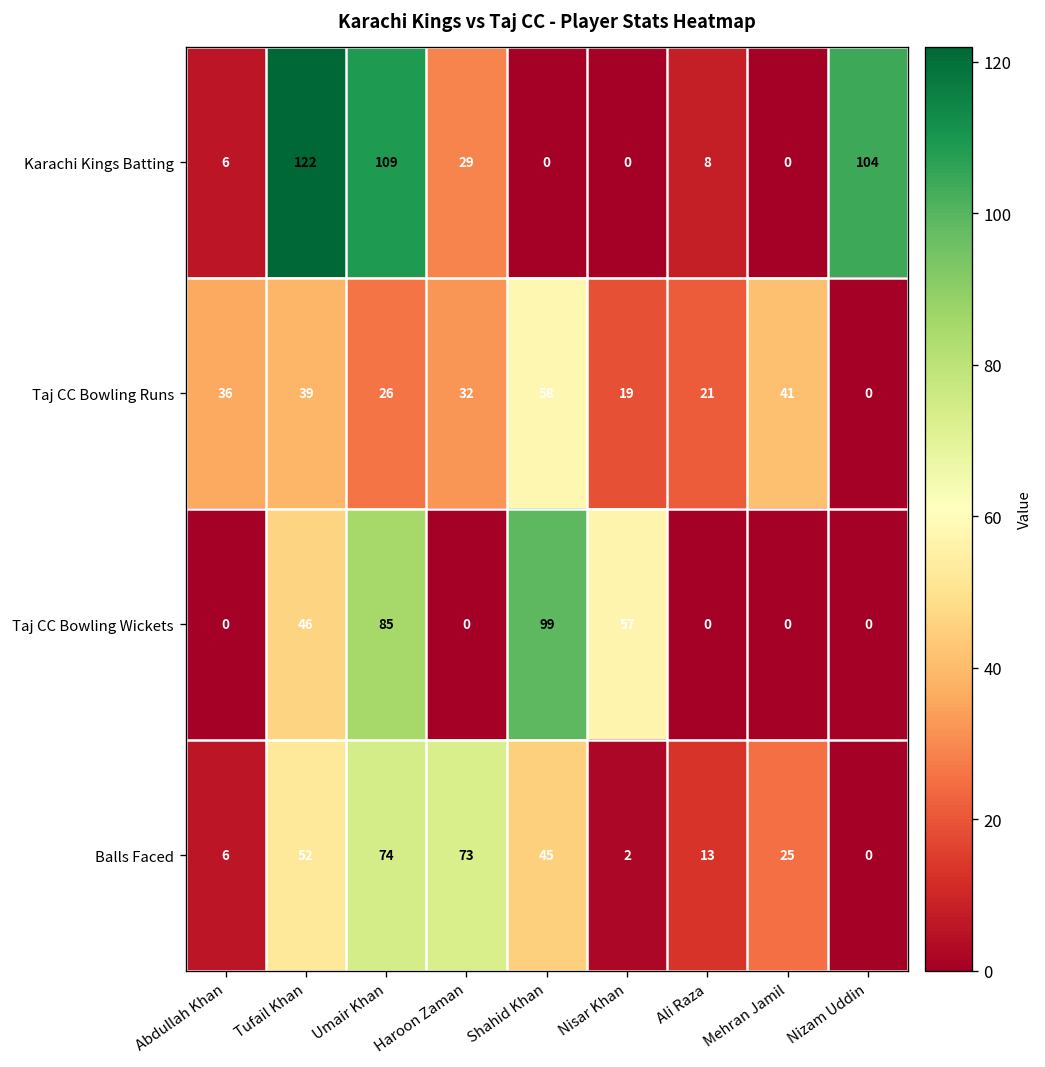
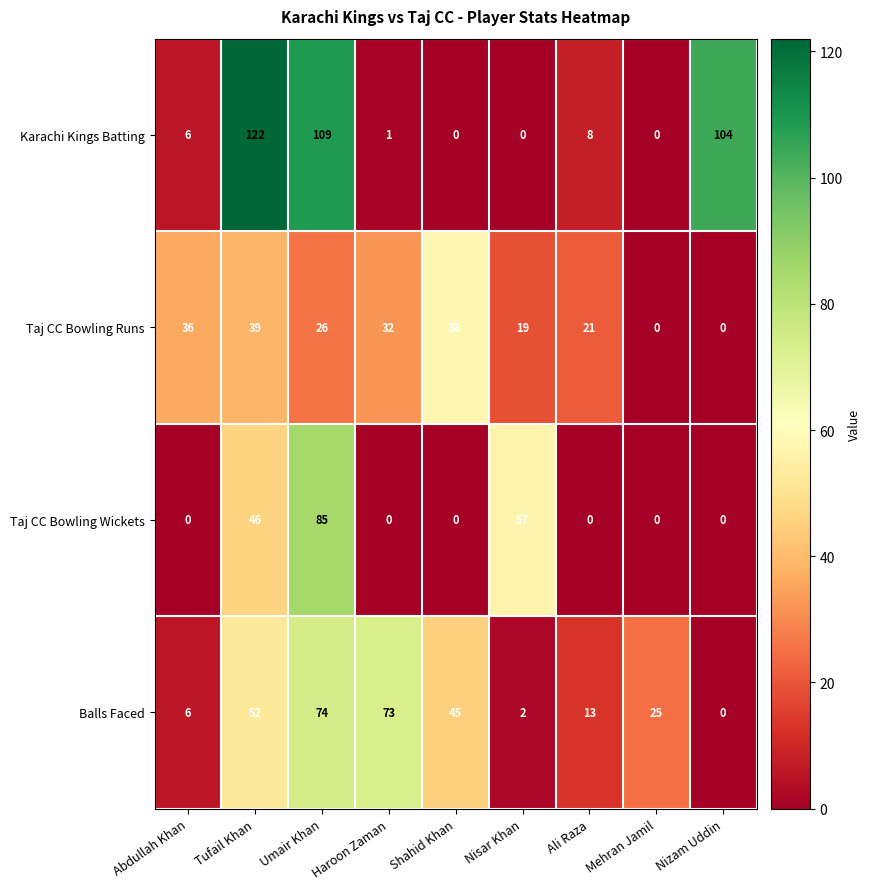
  {
    "Karachi Kings Batting": {
      "Abdullah Khan": 6,
      "Tufail Khan": 122,
      "Umair Khan": 109,
-     "Haroon Zaman": 29,
+     "Haroon Zaman": 1,
      "Shahid Khan": 0,
      "Nisar Khan": 0,
      "Ali Raza": 8,
      "Mehran Jamil": 0,
      "Nizam Uddin": 104
    },
    "Taj CC Bowling Runs": {
      "Abdullah Khan": 36,
      "Tufail Khan": 39,
      "Umair Khan": 26,
      "Haroon Zaman": 32,
      "Shahid Khan": 58,
      "Nisar Khan": 19,
      "Ali Raza": 21,
-     "Mehran Jamil": 41,
+     "Mehran Jamil": 0,
      "Nizam Uddin": 0
    },
    "Taj CC Bowling Wickets": {
      "Abdullah Khan": 0,
      "Tufail Khan": 46,
      "Umair Khan": 85,
      "Haroon Zaman": 0,
-     "Shahid Khan": 99,
+     "Shahid Khan": 0,
      "Nisar Khan": 57,
      "Ali Raza": 0,
      "Mehran Jamil": 0,
      "Nizam Uddin": 0
    },
    "Balls Faced": {
      "Abdullah Khan": 6,
      "Tufail Khan": 52,
      "Umair Khan": 74,
      "Haroon Zaman": 73,
      "Shahid Khan": 45,
      "Nisar Khan": 2,
      "Ali Raza": 13,
      "Mehran Jamil": 25,
      "Nizam Uddin": 0
    }
  }
